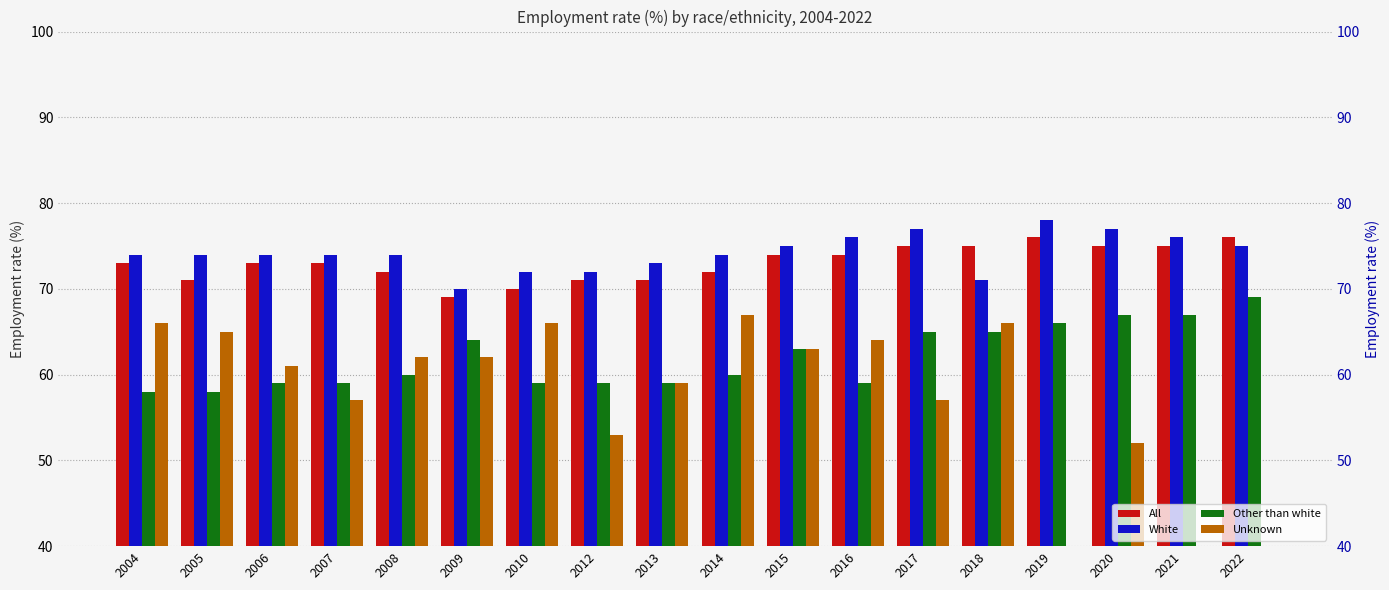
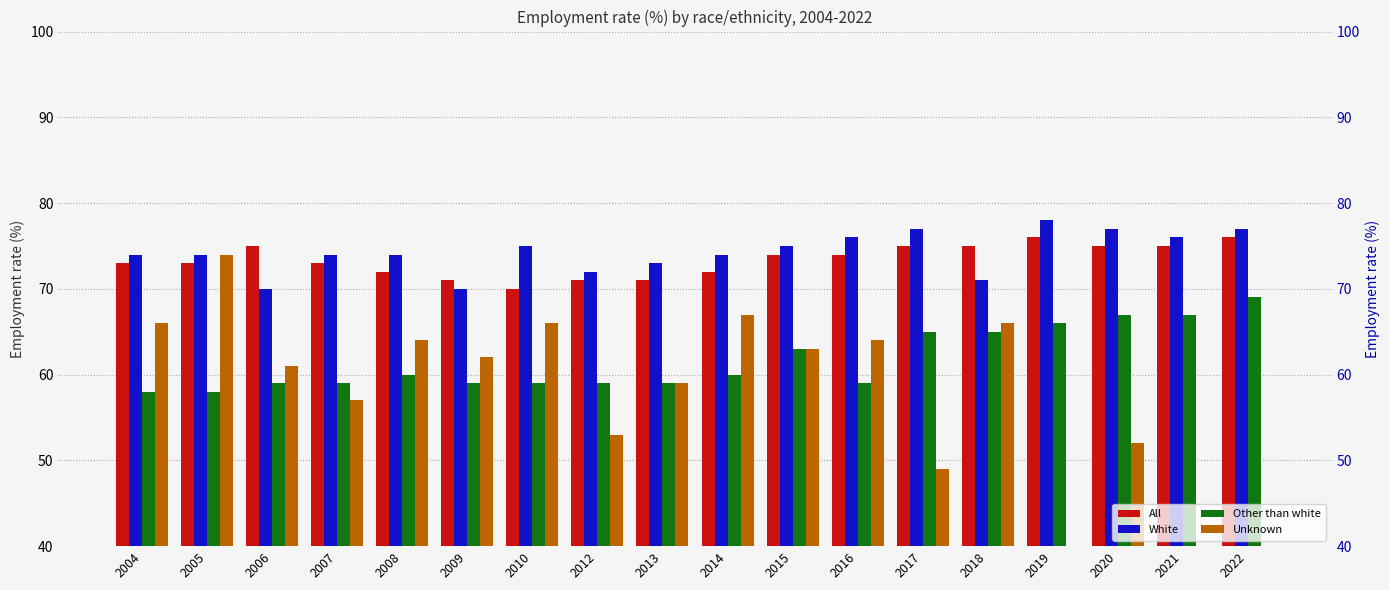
  {
    "All": {
      "2004": 73,
-     "2005": 71,
-     "2006": 73,
+     "2005": 73,
+     "2006": 75,
      "2007": 73,
      "2008": 72,
-     "2009": 69,
+     "2009": 71,
      "2010": 70,
      "2012": 71,
      "2013": 71,
      "2014": 72,
      "2015": 74,
      "2016": 74,
      "2017": 75,
      "2018": 75,
      "2019": 76,
      "2020": 75,
      "2021": 75,
      "2022": 76
    },
    "White": {
      "2004": 74,
      "2005": 74,
-     "2006": 74,
+     "2006": 70,
      "2007": 74,
      "2008": 74,
      "2009": 70,
-     "2010": 72,
+     "2010": 75,
      "2012": 72,
      "2013": 73,
      "2014": 74,
      "2015": 75,
      "2016": 76,
      "2017": 77,
      "2018": 71,
      "2019": 78,
      "2020": 77,
      "2021": 76,
-     "2022": 75
+     "2022": 77
    },
    "Other than white": {
      "2004": 58,
      "2005": 58,
      "2006": 59,
      "2007": 59,
      "2008": 60,
-     "2009": 64,
+     "2009": 59,
      "2010": 59,
      "2012": 59,
      "2013": 59,
      "2014": 60,
      "2015": 63,
      "2016": 59,
      "2017": 65,
      "2018": 65,
      "2019": 66,
      "2020": 67,
      "2021": 67,
      "2022": 69
    },
    "Unknown": {
      "2004": 66,
-     "2005": 65,
+     "2005": 74,
      "2006": 61,
      "2007": 57,
-     "2008": 62,
+     "2008": 64,
      "2009": 62,
      "2010": 66,
      "2012": 53,
      "2013": 59,
      "2014": 67,
      "2015": 63,
      "2016": 64,
-     "2017": 57,
+     "2017": 49,
      "2018": 66,
      "2020": 52
    }
  }
